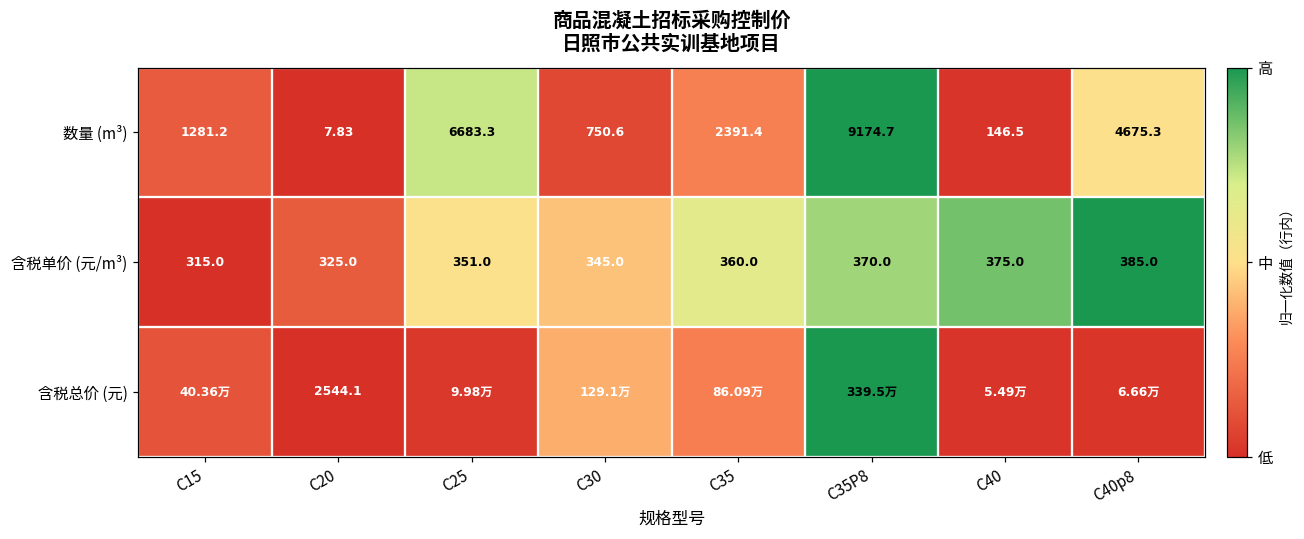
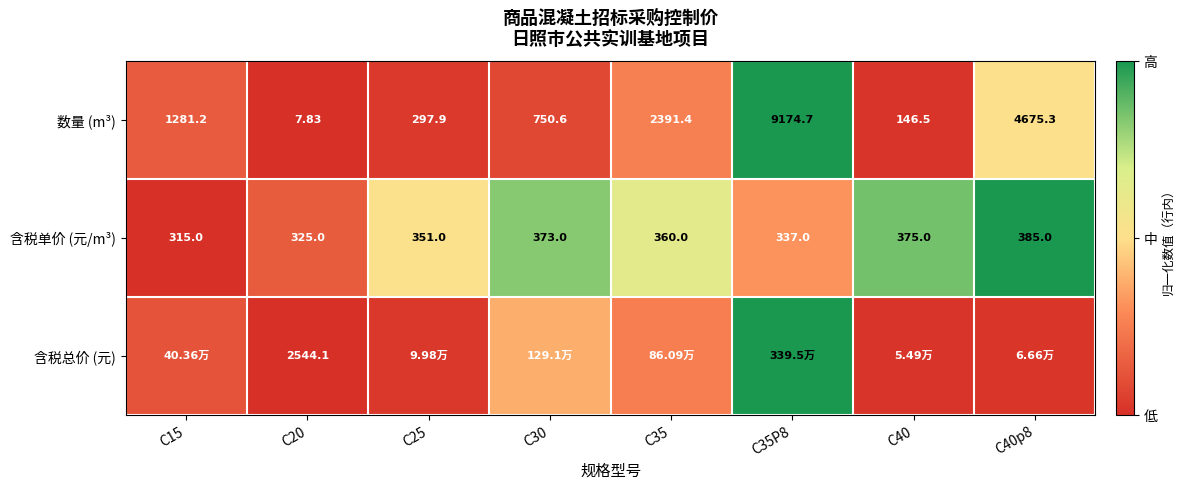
  {
    "数量 (m³)": {
      "C15": "1281.2",
      "C20": "7.83",
-     "C25": "6683.3",
+     "C25": "297.9",
      "C30": "750.6",
      "C35": "2391.4",
      "C35P8": "9174.7",
      "C40": "146.5",
      "C40p8": "4675.3"
    },
    "含税单价 (元/m³)": {
      "C15": "315.0",
      "C20": "325.0",
      "C25": "351.0",
-     "C30": "345.0",
+     "C30": "373.0",
      "C35": "360.0",
-     "C35P8": "370.0",
+     "C35P8": "337.0",
      "C40": "375.0",
      "C40p8": "385.0"
    },
    "含税总价 (元)": {
      "C15": "40.36万",
      "C20": "2544.1",
      "C25": "9.98万",
      "C30": "129.1万",
      "C35": "86.09万",
      "C35P8": "339.5万",
      "C40": "5.49万",
      "C40p8": "6.66万"
    }
  }
